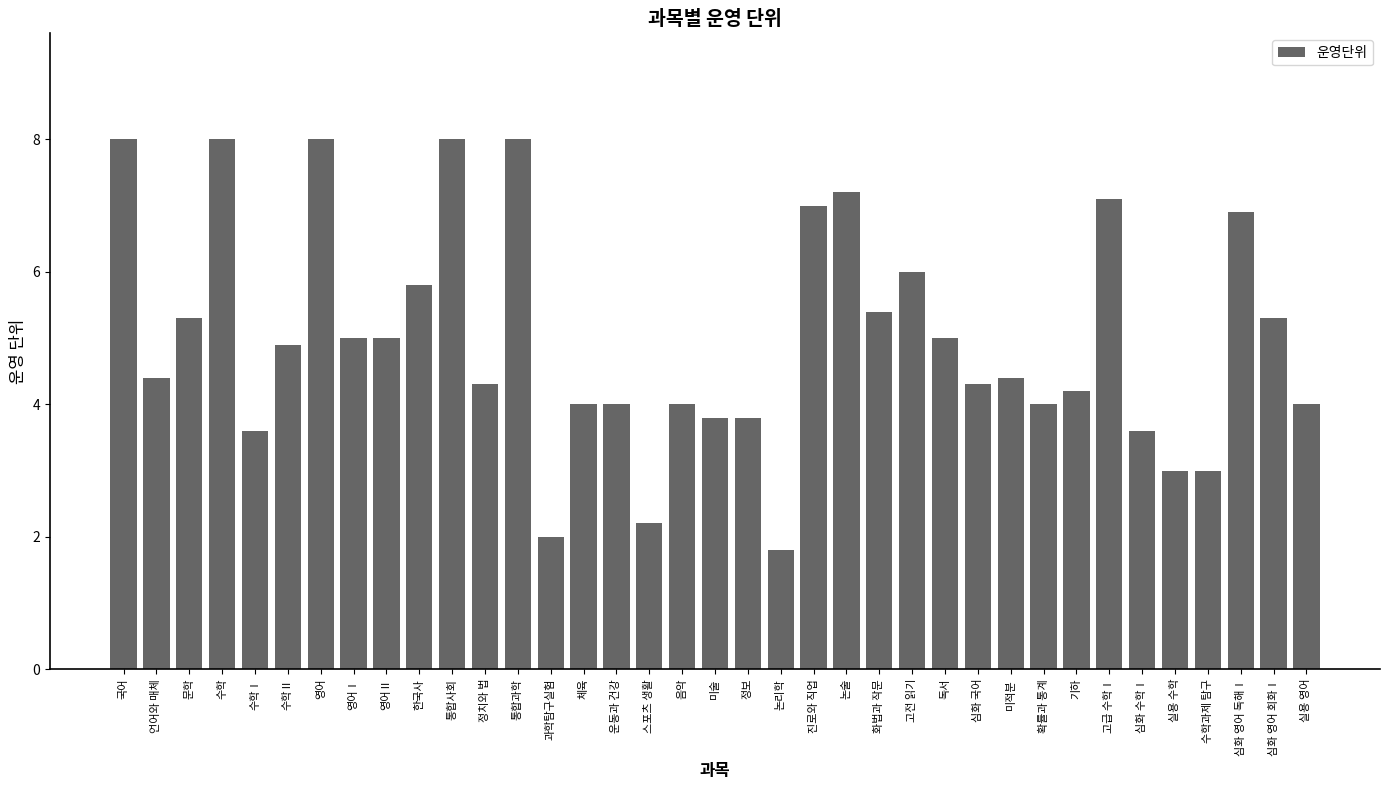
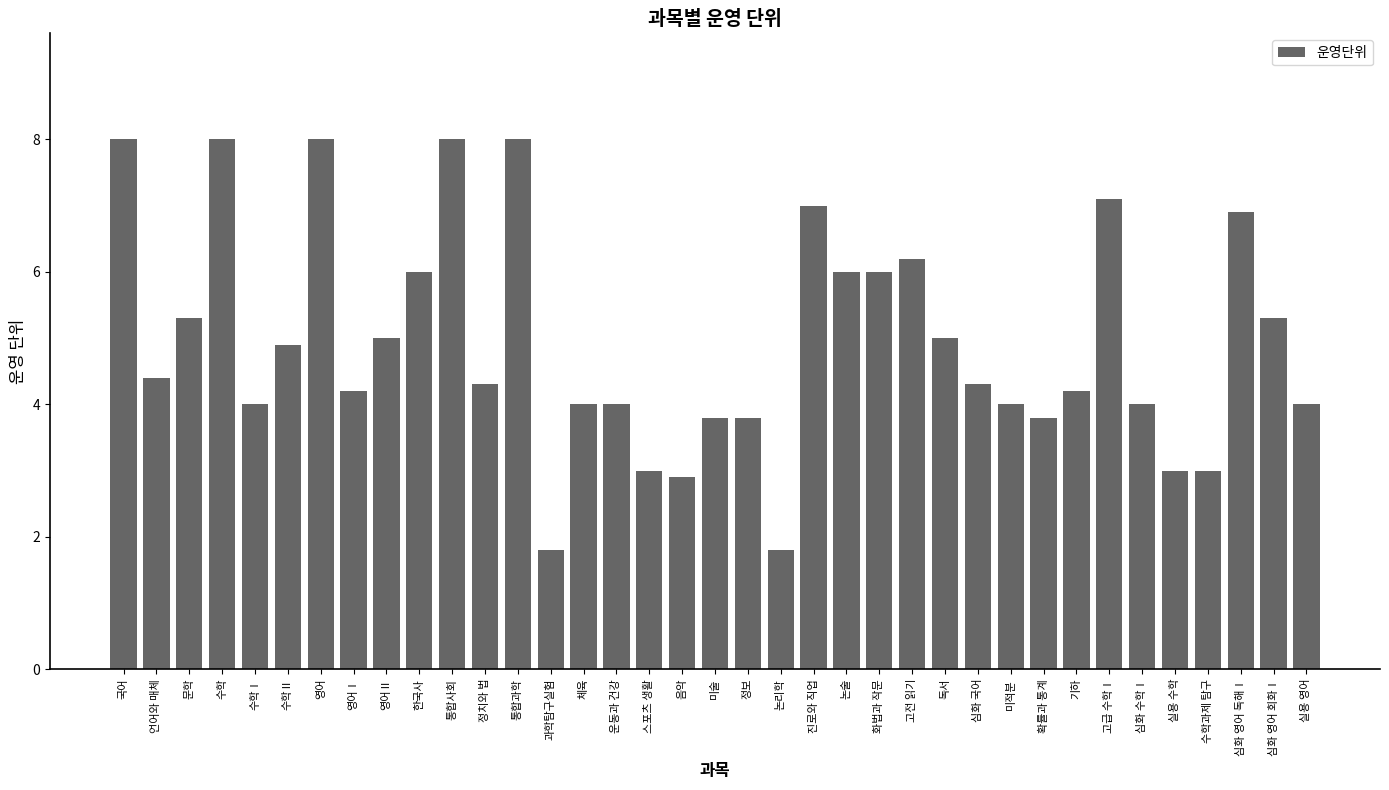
  {
    "국어": 8.0,
    "언어와 매체": 4.4,
    "문학": 5.3,
    "수학": 8.0,
-   "수학Ⅰ": 3.6,
+   "수학Ⅰ": 4.0,
    "수학Ⅱ": 4.9,
    "영어": 8.0,
-   "영어Ⅰ": 5.0,
+   "영어Ⅰ": 4.2,
    "영어Ⅱ": 5.0,
-   "한국사": 5.8,
+   "한국사": 6.0,
    "통합사회": 8.0,
    "정치와 법": 4.3,
    "통합과학": 8.0,
-   "과학탐구실험": 2.0,
+   "과학탐구실험": 1.8,
    "체육": 4.0,
    "운동과 건강": 4.0,
-   "스포츠 생활": 2.2,
-   "음악": 4.0,
+   "스포츠 생활": 3.0,
+   "음악": 2.9,
    "미술": 3.8,
    "정보": 3.8,
    "논리학": 1.8,
    "진로와 직업": 7.0,
-   "논술": 7.2,
-   "화법과 작문": 5.4,
-   "고전 읽기": 6.0,
+   "논술": 6.0,
+   "화법과 작문": 6.0,
+   "고전 읽기": 6.2,
    "독서": 5.0,
    "심화 국어": 4.3,
-   "미적분": 4.4,
-   "확률과 통계": 4.0,
+   "미적분": 4.0,
+   "확률과 통계": 3.8,
    "기하": 4.2,
    "고급 수학Ⅰ": 7.1,
-   "심화 수학Ⅰ": 3.6,
+   "심화 수학Ⅰ": 4.0,
    "실용 수학": 3.0,
    "수학과제 탐구": 3.0,
    "심화 영어 독해Ⅰ": 6.9,
    "심화 영어 회화Ⅰ": 5.3,
    "실용 영어": 4.0
  }
